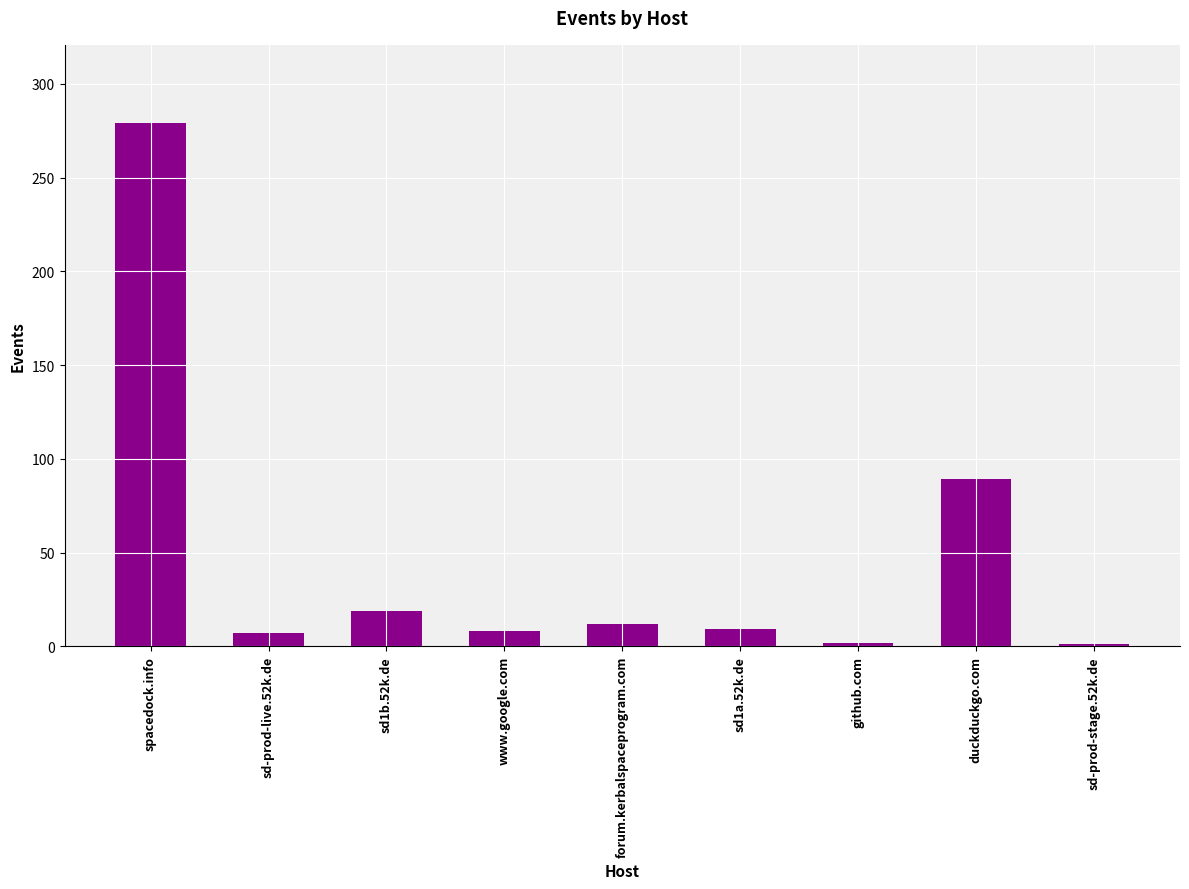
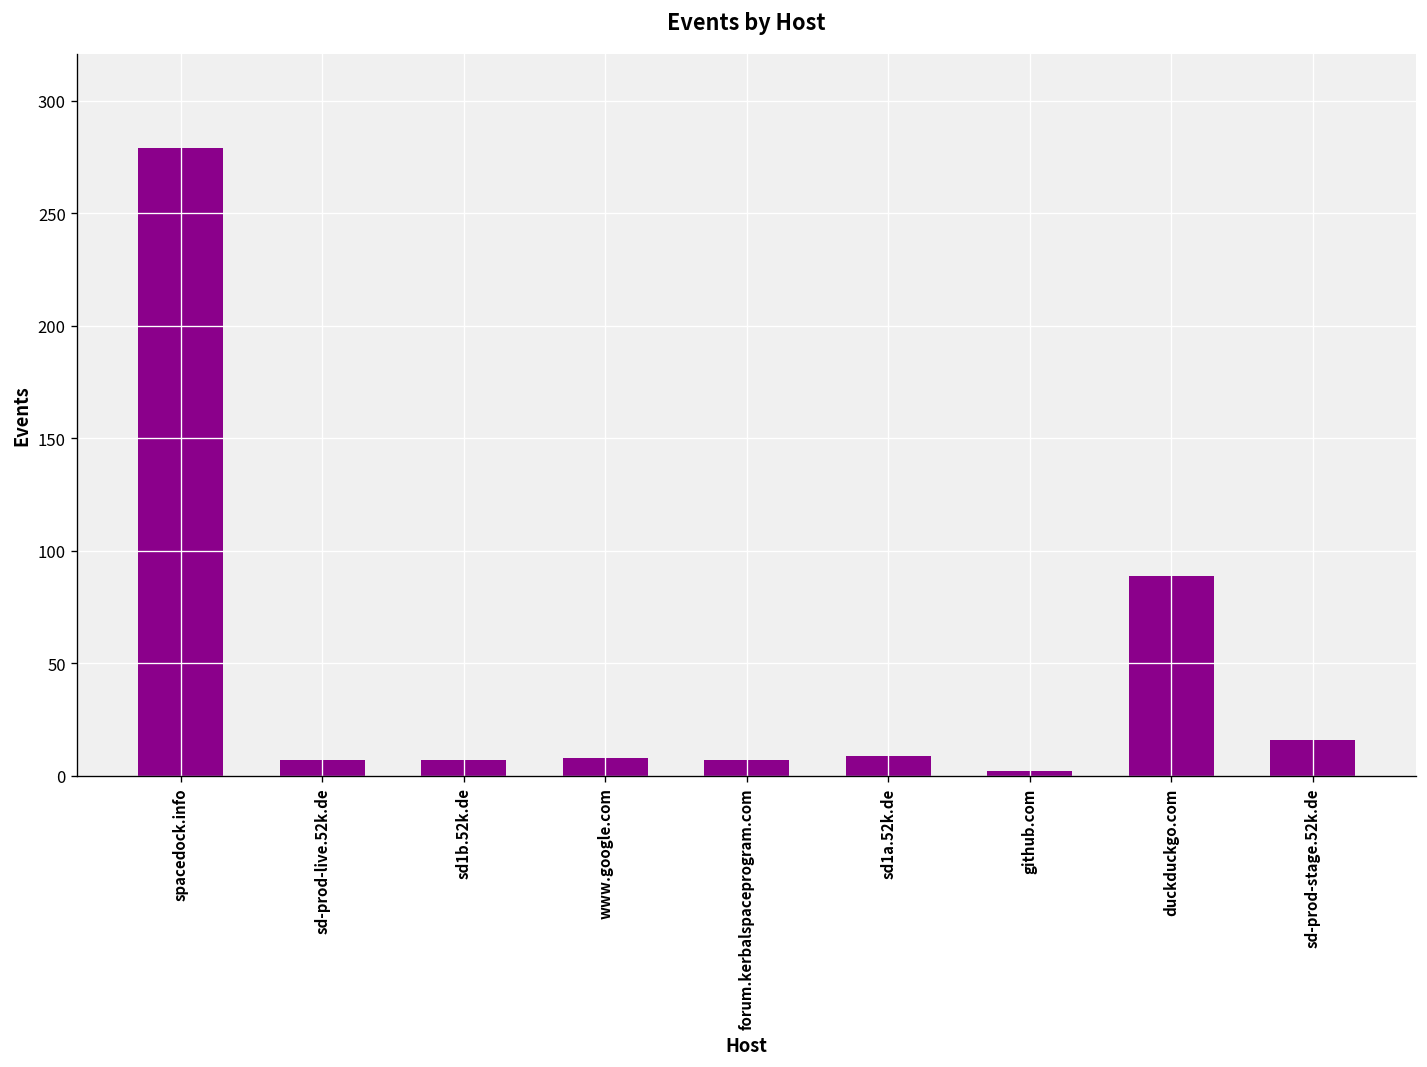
  {
    "spacedock.info": 279,
    "sd-prod-live.52k.de": 7,
-   "sd1b.52k.de": 19,
+   "sd1b.52k.de": 7,
    "www.google.com": 8,
-   "forum.kerbalspaceprogram.com": 12,
+   "forum.kerbalspaceprogram.com": 7,
    "sd1a.52k.de": 9,
    "github.com": 2,
    "duckduckgo.com": 89,
-   "sd-prod-stage.52k.de": 1
+   "sd-prod-stage.52k.de": 16
  }
